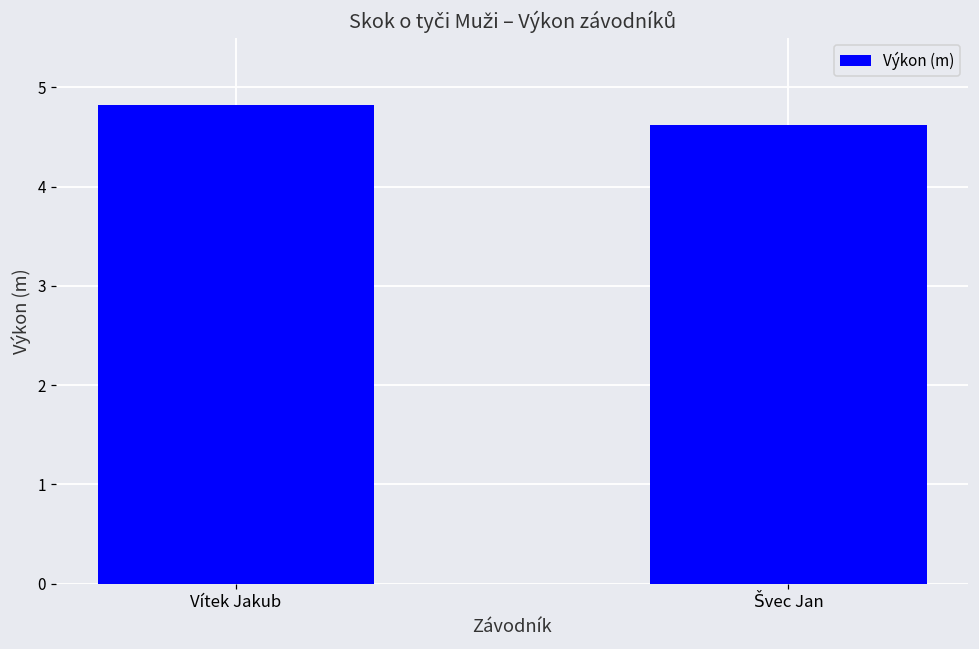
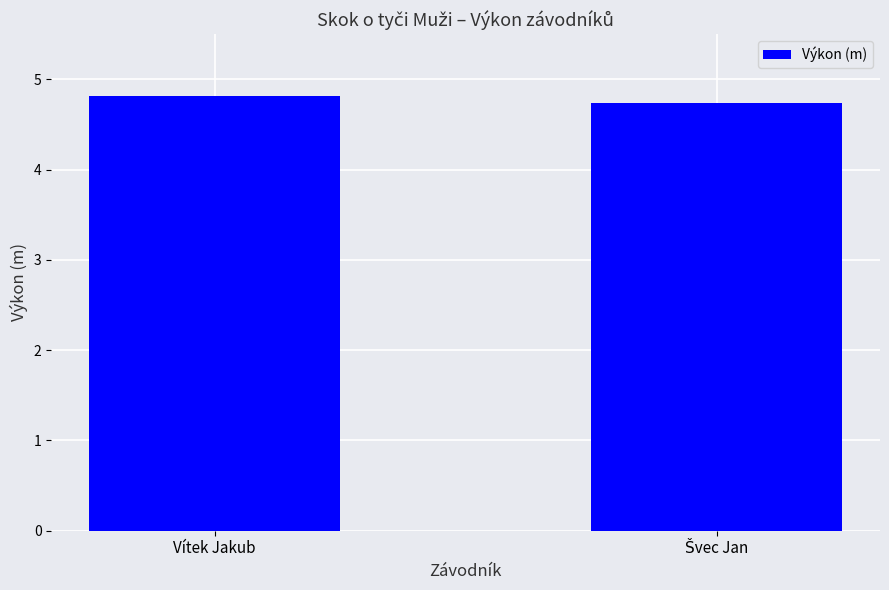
  {
    "Vítek Jakub": 4.8,
-   "Švec Jan": 4.6
+   "Švec Jan": 4.7
  }
